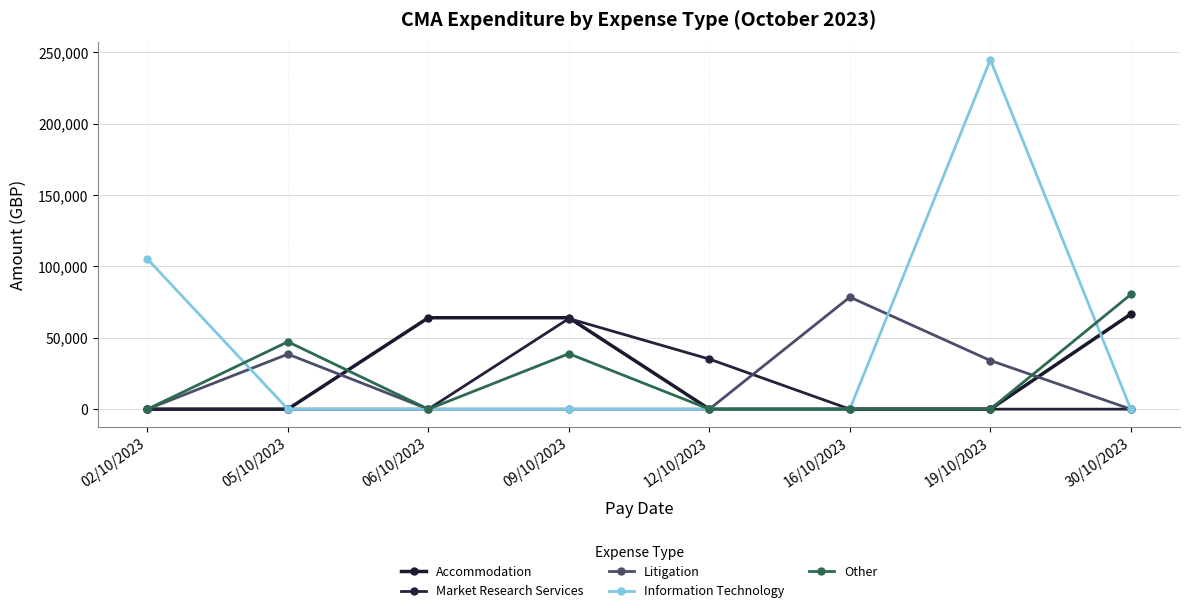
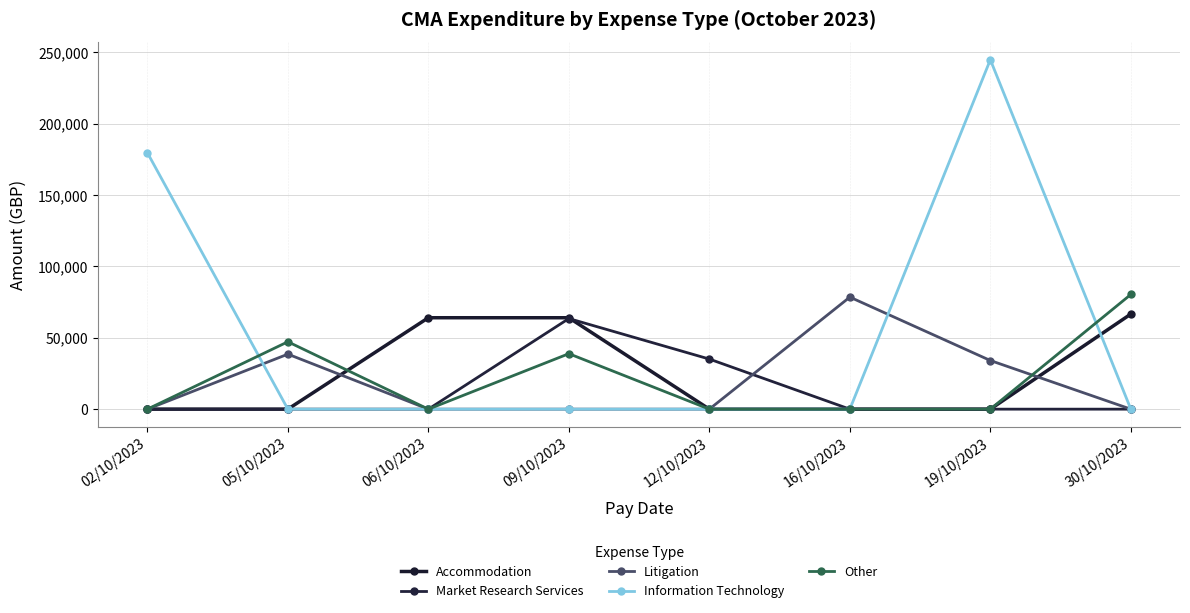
  {
    "Information Technology": {
-     "02/10/2023": "105,000",
+     "02/10/2023": "180,000",
      "19/10/2023": "245,000"
    }
  }
